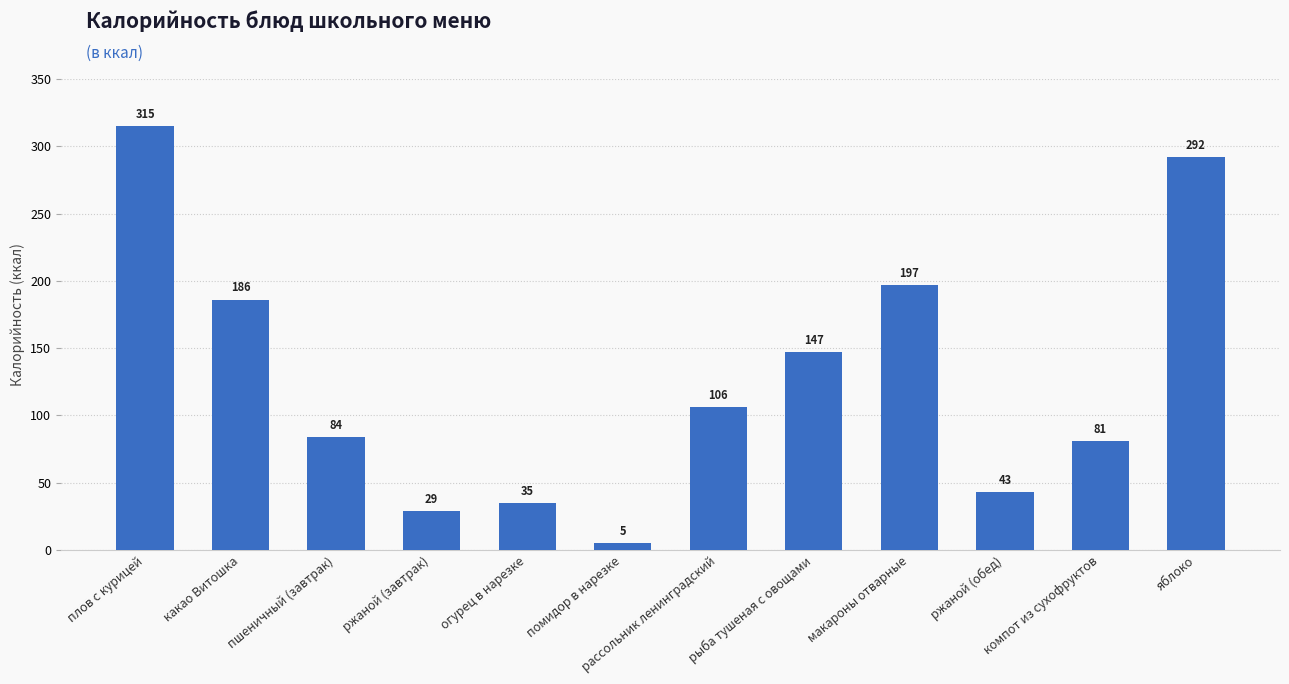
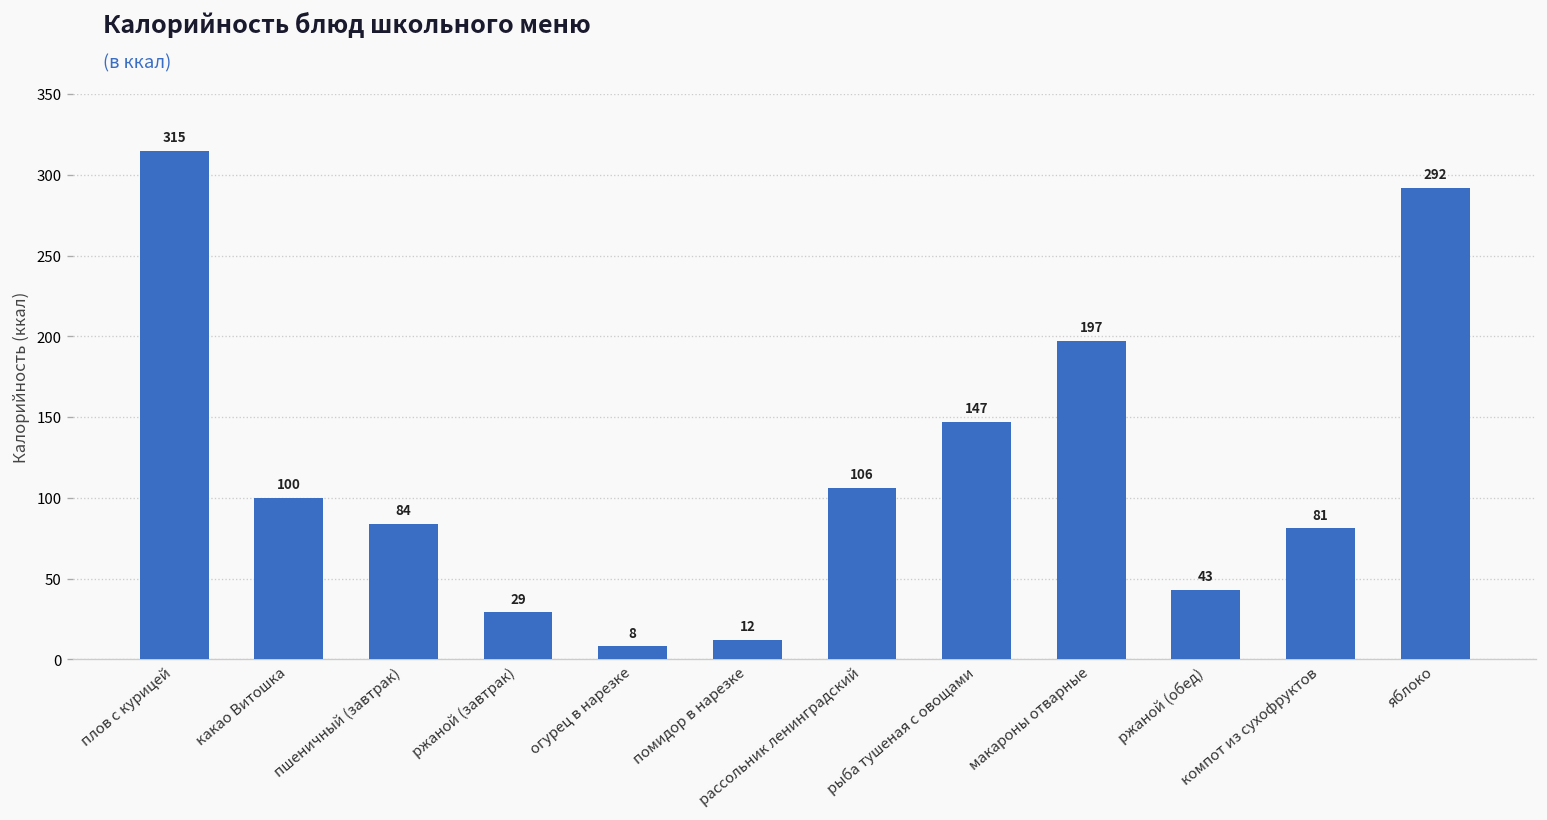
  {
    "плов с курицей": 315,
-   "какао Витошка": 186,
+   "какао Витошка": 100,
    "пшеничный (завтрак)": 84,
    "ржаной (завтрак)": 29,
-   "огурец в нарезке": 35,
-   "помидор в нарезке": 5,
+   "огурец в нарезке": 8,
+   "помидор в нарезке": 12,
    "рассольник ленинградский": 106,
    "рыба тушеная с овощами": 147,
    "макароны отварные": 197,
    "ржаной (обед)": 43,
    "компот из сухофруктов": 81,
    "яблоко": 292
  }
